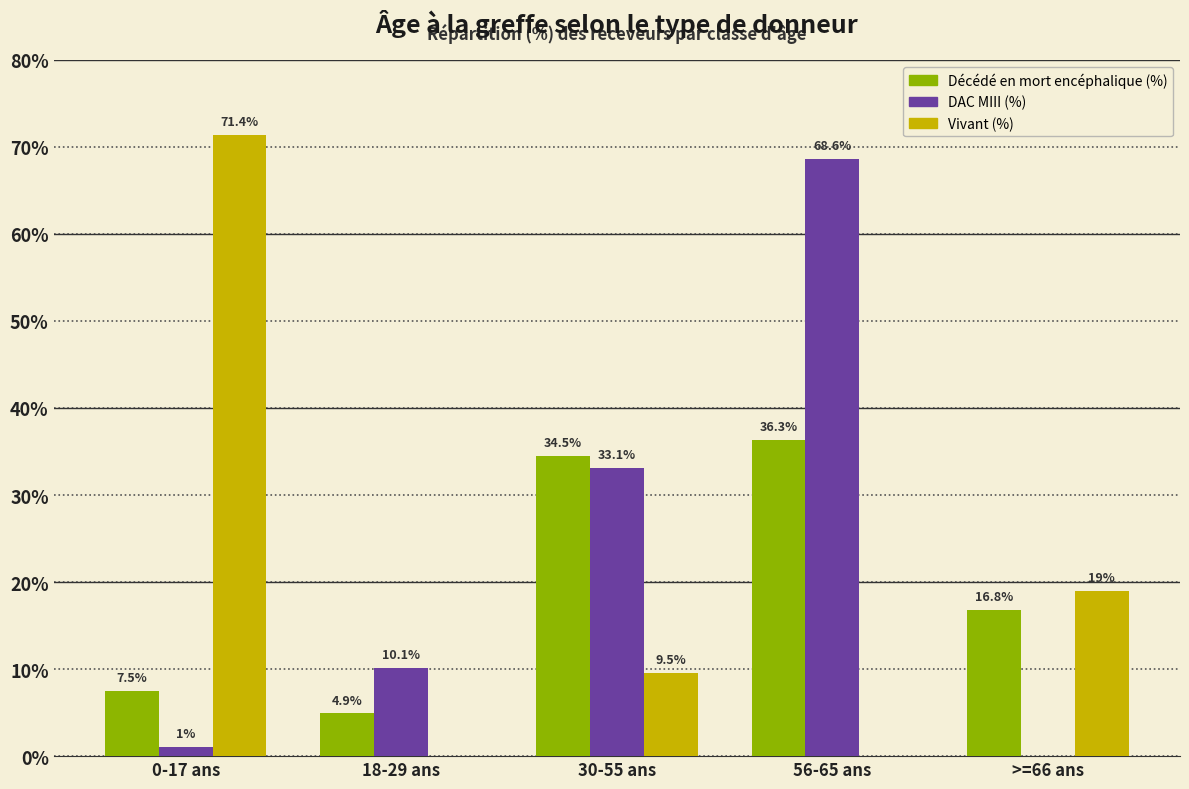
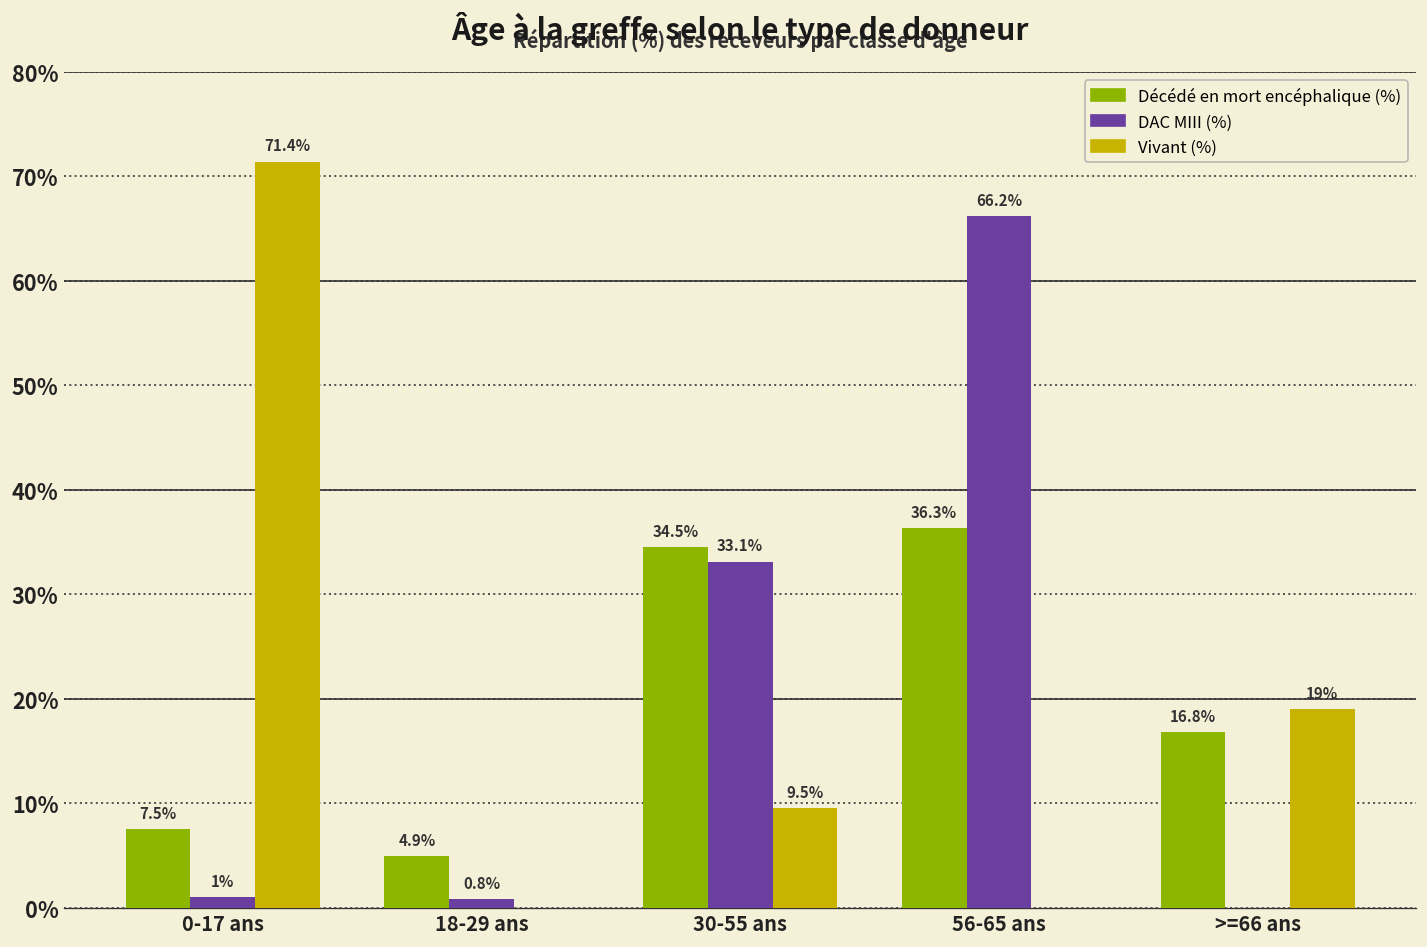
  {
    "DAC MIII (%)": {
      "0-17 ans": "1%",
-     "18-29 ans": "10.1%",
+     "18-29 ans": "0.8%",
      "30-55 ans": "33.1%",
-     "56-65 ans": "68.6%"
+     "56-65 ans": "66.2%"
    }
  }
